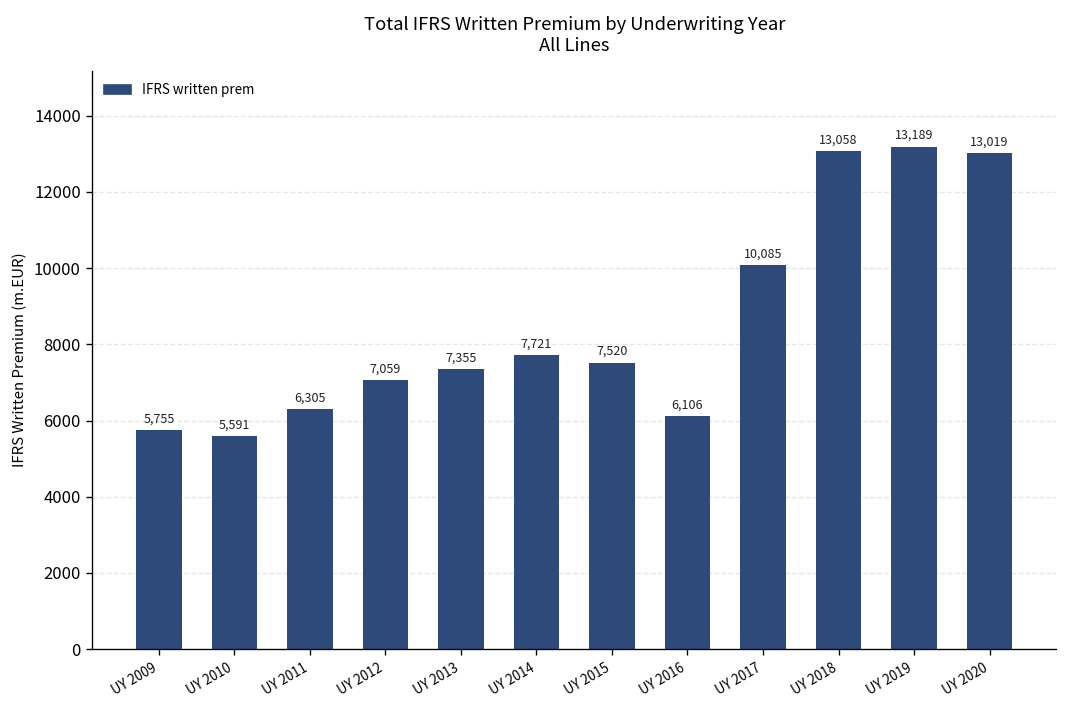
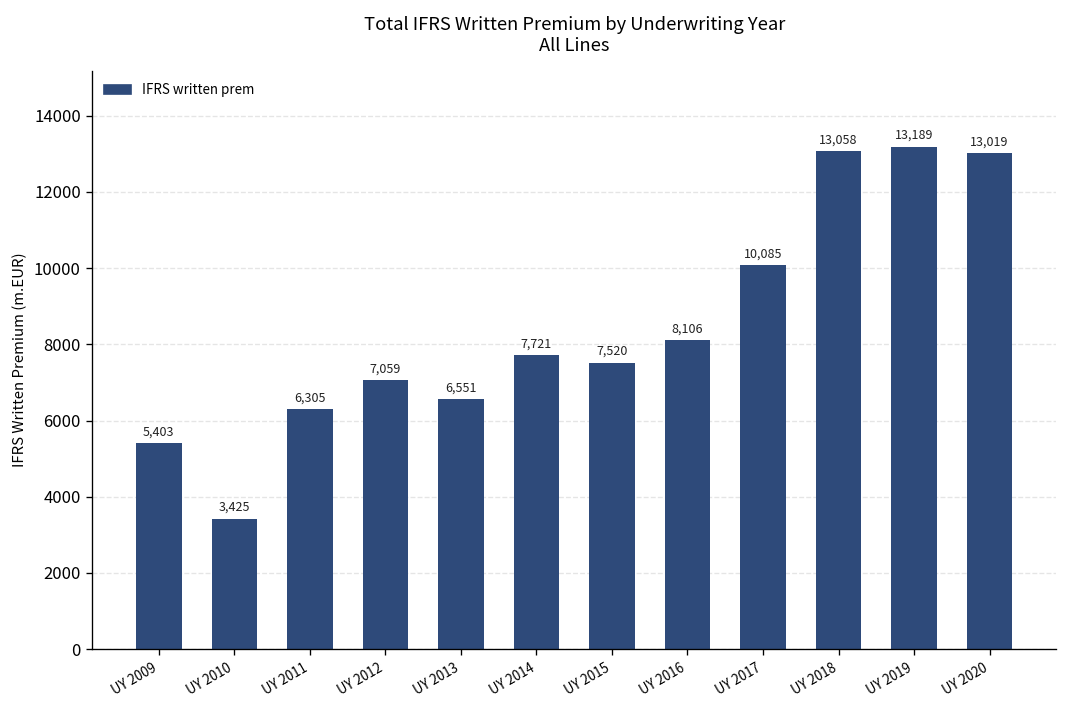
  {
-   "UY 2009": "5,755",
-   "UY 2010": "5,591",
+   "UY 2009": "5,403",
+   "UY 2010": "3,425",
    "UY 2011": "6,305",
    "UY 2012": "7,059",
-   "UY 2013": "7,355",
+   "UY 2013": "6,551",
    "UY 2014": "7,721",
    "UY 2015": "7,520",
-   "UY 2016": "6,106",
+   "UY 2016": "8,106",
    "UY 2017": "10,085",
    "UY 2018": "13,058",
    "UY 2019": "13,189",
    "UY 2020": "13,019"
  }
